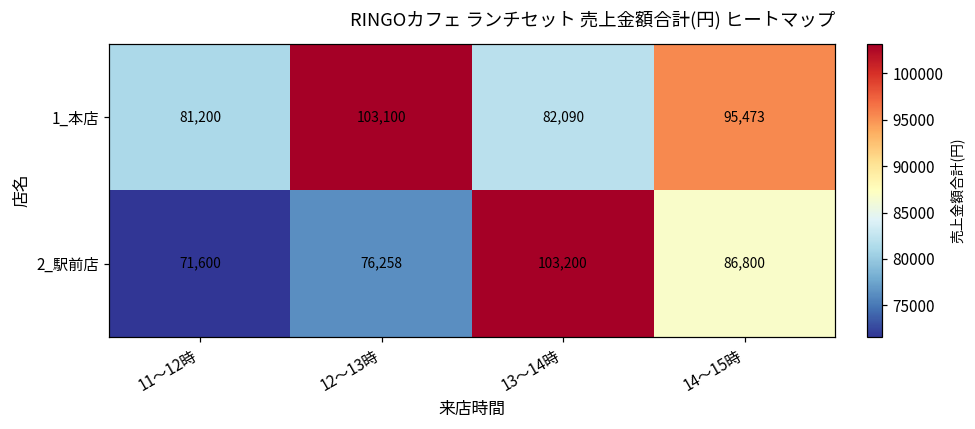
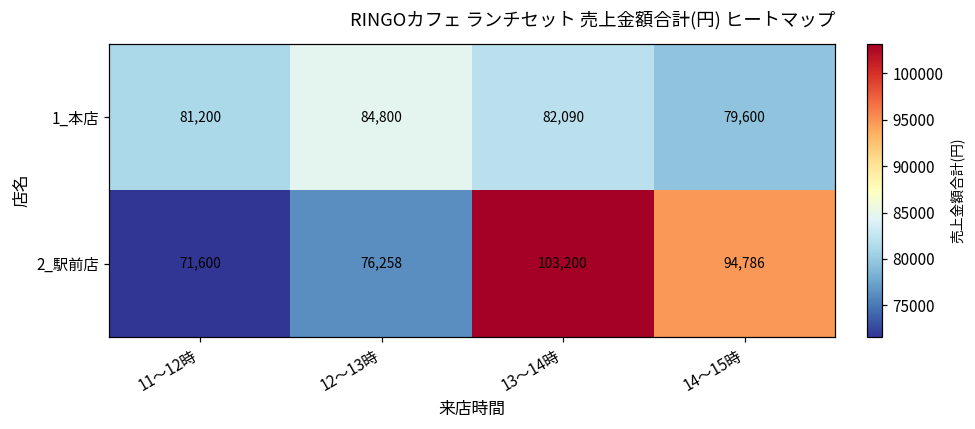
  {
    "1_本店": {
      "11～12時": "81,200",
-     "12～13時": "103,100",
+     "12～13時": "84,800",
      "13～14時": "82,090",
-     "14～15時": "95,473"
+     "14～15時": "79,600"
    },
    "2_駅前店": {
      "11～12時": "71,600",
      "12～13時": "76,258",
      "13～14時": "103,200",
-     "14～15時": "86,800"
+     "14～15時": "94,786"
    }
  }
